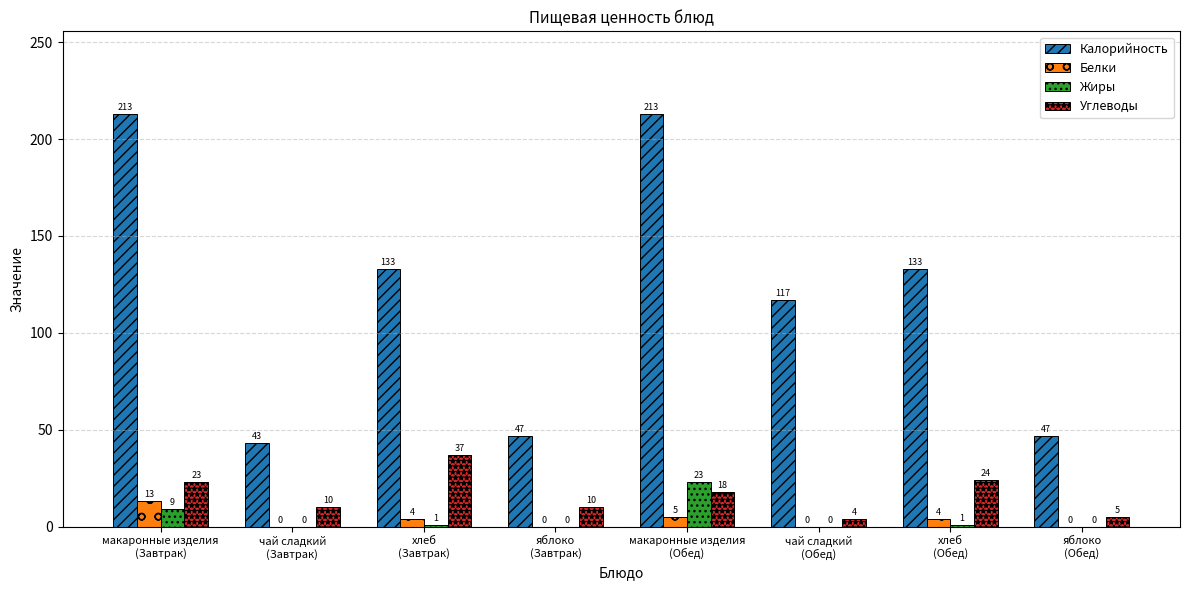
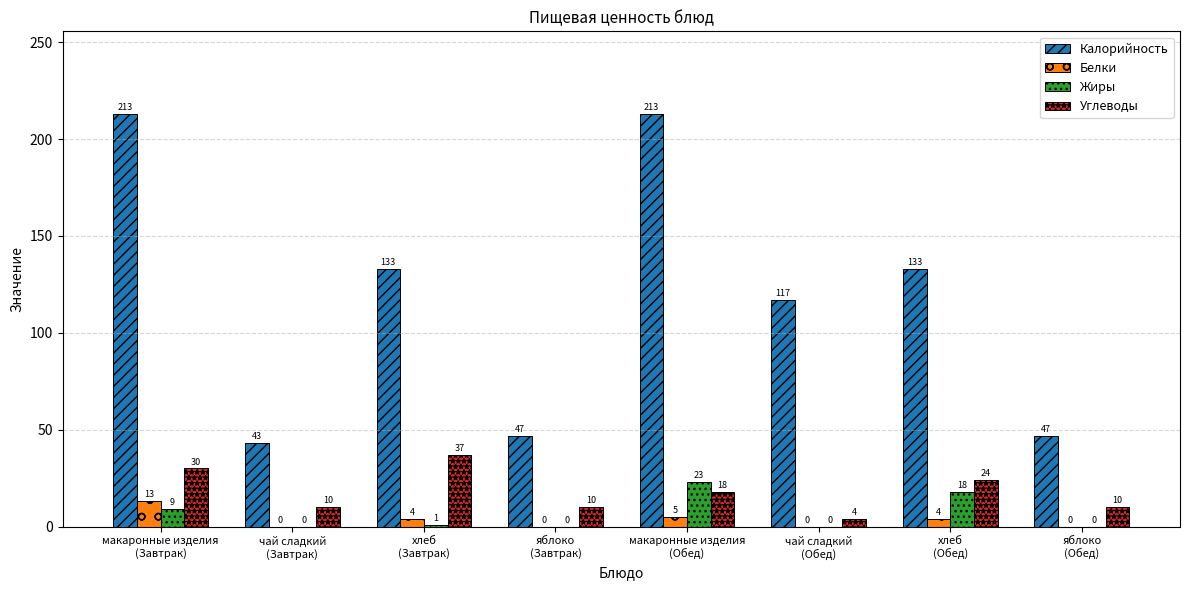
  {
    "Калорийность": {
      "макаронные изделия (Завтрак)": 213,
      "чай сладкий (Завтрак)": 43,
      "хлеб (Завтрак)": 133,
      "яблоко (Завтрак)": 47,
      "макаронные изделия (Обед)": 213,
      "чай сладкий (Обед)": 117,
      "хлеб (Обед)": 133,
      "яблоко (Обед)": 47
    },
    "Белки": {
      "макаронные изделия (Завтрак)": 13,
      "чай сладкий (Завтрак)": 0,
      "хлеб (Завтрак)": 4,
      "яблоко (Завтрак)": 0,
      "макаронные изделия (Обед)": 5,
      "чай сладкий (Обед)": 0,
      "хлеб (Обед)": 4,
      "яблоко (Обед)": 0
    },
    "Жиры": {
      "макаронные изделия (Завтрак)": 9,
      "чай сладкий (Завтрак)": 0,
      "хлеб (Завтрак)": 1,
      "яблоко (Завтрак)": 0,
      "макаронные изделия (Обед)": 23,
      "чай сладкий (Обед)": 0,
-     "хлеб (Обед)": 1,
+     "хлеб (Обед)": 18,
      "яблоко (Обед)": 0
    },
    "Углеводы": {
-     "макаронные изделия (Завтрак)": 23,
+     "макаронные изделия (Завтрак)": 30,
      "чай сладкий (Завтрак)": 10,
      "хлеб (Завтрак)": 37,
      "яблоко (Завтрак)": 10,
      "макаронные изделия (Обед)": 18,
      "чай сладкий (Обед)": 4,
      "хлеб (Обед)": 24,
-     "яблоко (Обед)": 5
+     "яблоко (Обед)": 10
    }
  }
